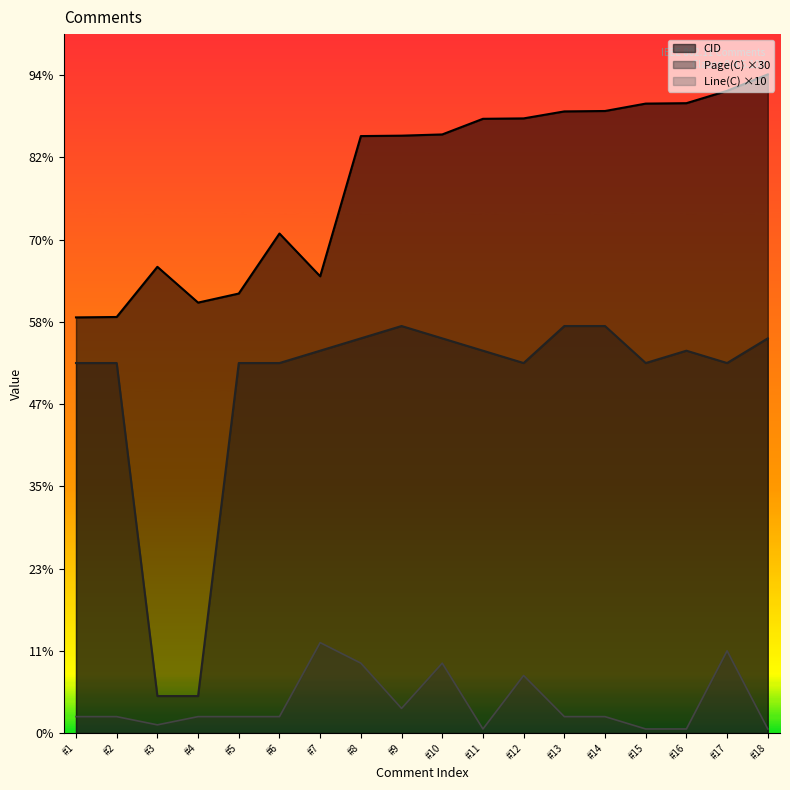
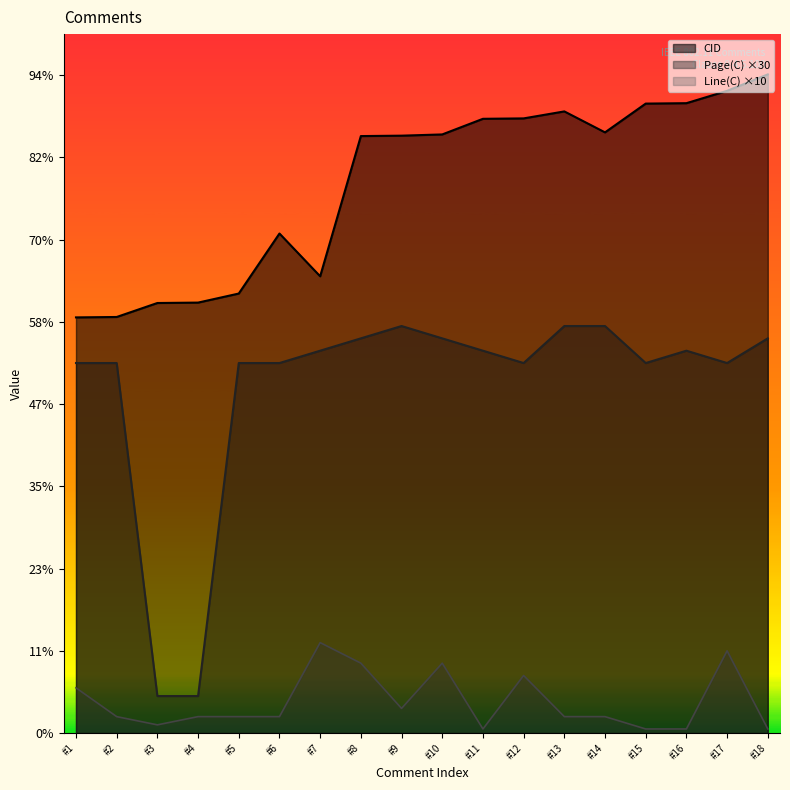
  {
    "CID": {
      "#1": "59%",
      "#2": "59%",
-     "#3": "67%",
+     "#3": "61%",
      "#4": "62%",
      "#5": "63%",
      "#6": "71%",
      "#7": "65%",
      "#8": "85%",
      "#9": "85%",
      "#10": "86%",
      "#11": "88%",
      "#12": "88%",
      "#13": "89%",
-     "#14": "89%",
+     "#14": "86%",
      "#15": "90%",
      "#16": "90%"
    },
    "Page(C) ×30": {
      "#1": "53%",
      "#2": "53%",
      "#3": "5%",
      "#4": "5%",
      "#5": "53%",
      "#6": "53%",
      "#7": "55%",
      "#8": "56%",
      "#9": "58%",
      "#10": "56%",
      "#11": "55%",
      "#12": "53%",
      "#13": "58%",
      "#14": "58%",
      "#15": "53%",
      "#16": "55%",
      "#17": "53%",
      "#18": "56%"
    },
    "Line(C) ×10": {
-     "#1": "2%",
+     "#1": "6%",
      "#2": "2%",
      "#3": "1%",
      "#4": "2%",
      "#5": "2%",
      "#6": "2%",
      "#7": "13%",
      "#8": "10%",
      "#9": "4%",
      "#10": "10%",
      "#11": "1%",
      "#12": "8%",
      "#13": "2%",
      "#14": "2%",
      "#15": "1%",
      "#16": "1%",
      "#17": "12%",
      "#18": "1%"
    }
  }
